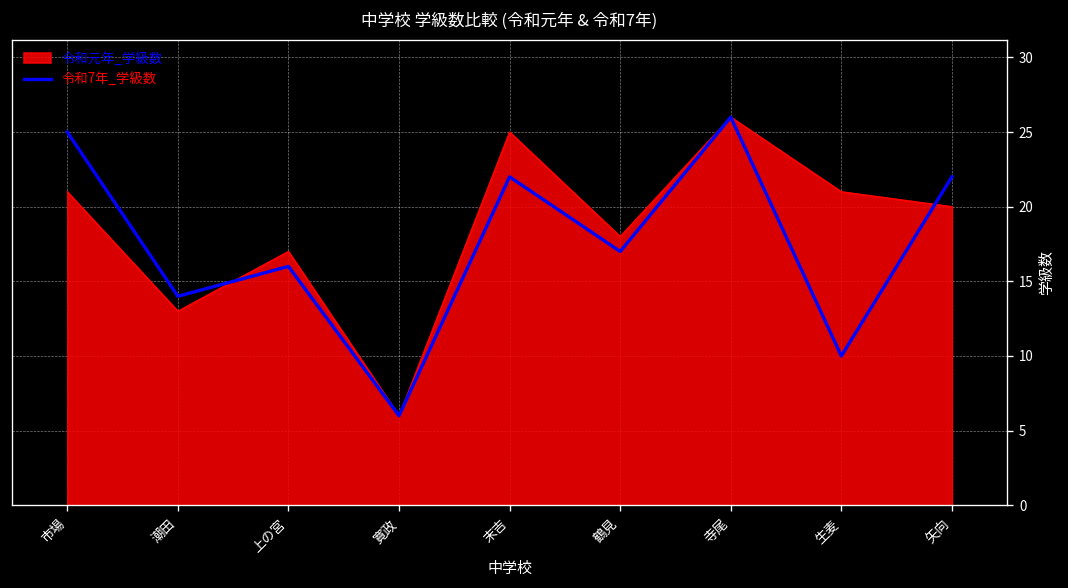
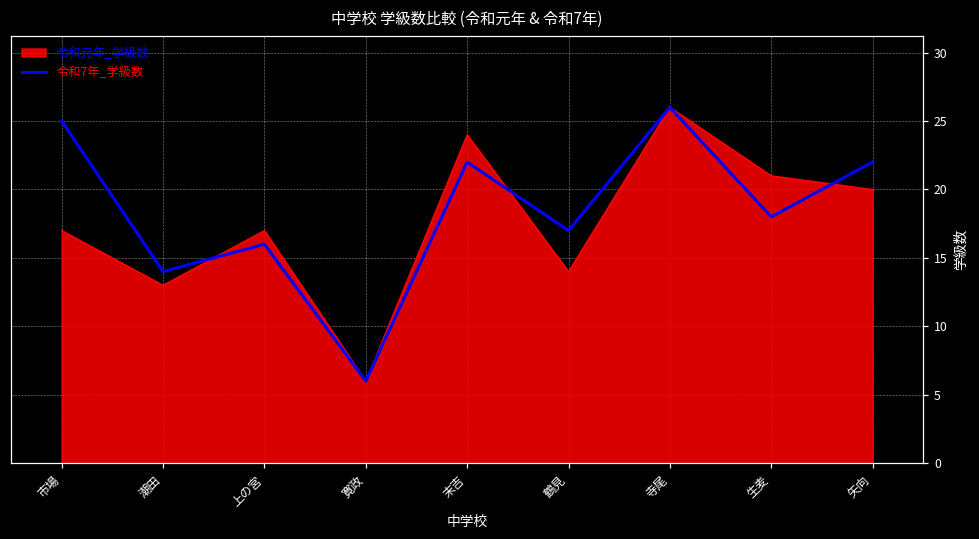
  {
    "令和元年_学級数": {
-     "市場": 21,
+     "市場": 17,
      "潮田": 13,
      "上の宮": 17,
-     "末吉": 25,
-     "鶴見": 18,
+     "末吉": 24,
+     "鶴見": 14,
      "生麦": 21,
      "矢向": 20
    },
    "令和7年_学級数": {
      "市場": 25,
      "潮田": 14,
      "上の宮": 16,
      "末吉": 22,
      "鶴見": 17,
-     "生麦": 10,
+     "生麦": 18,
      "矢向": 22
    }
  }
